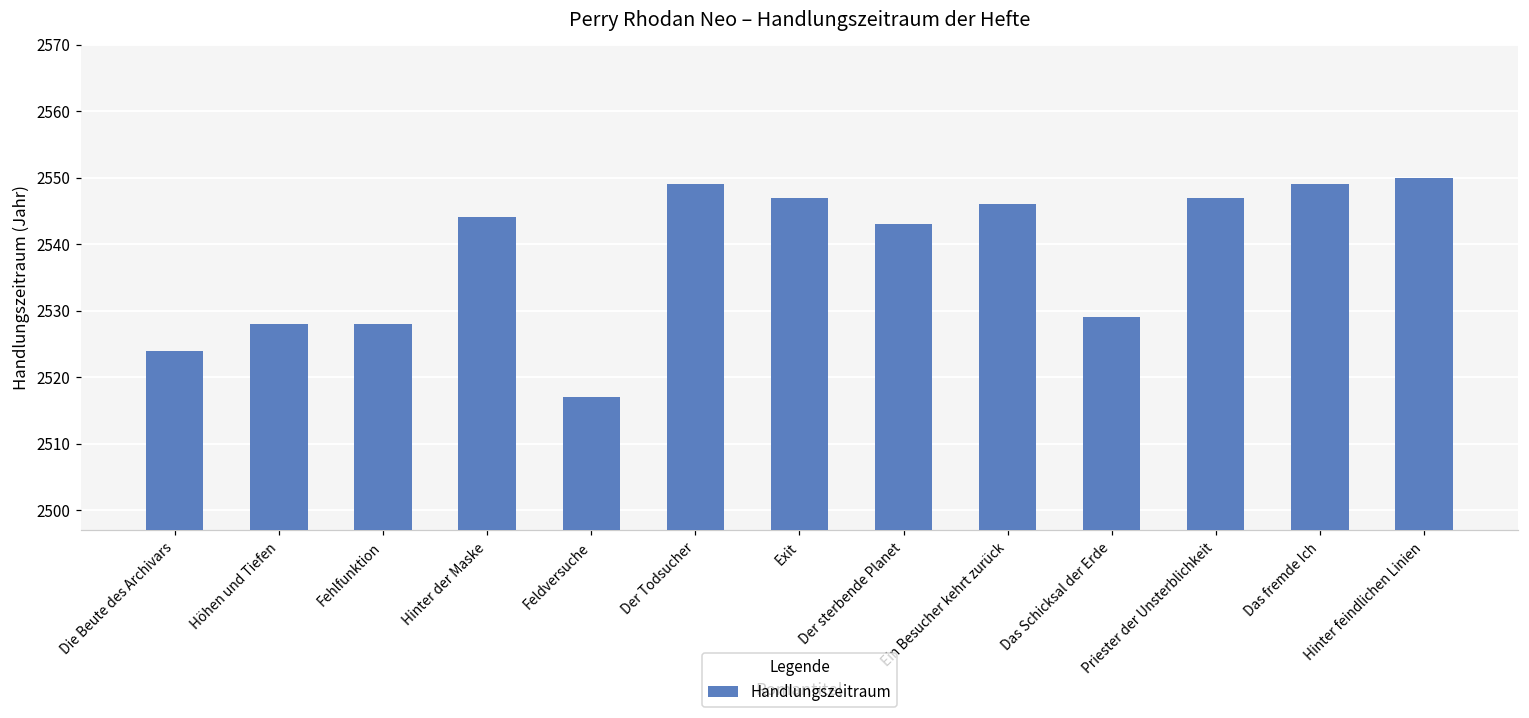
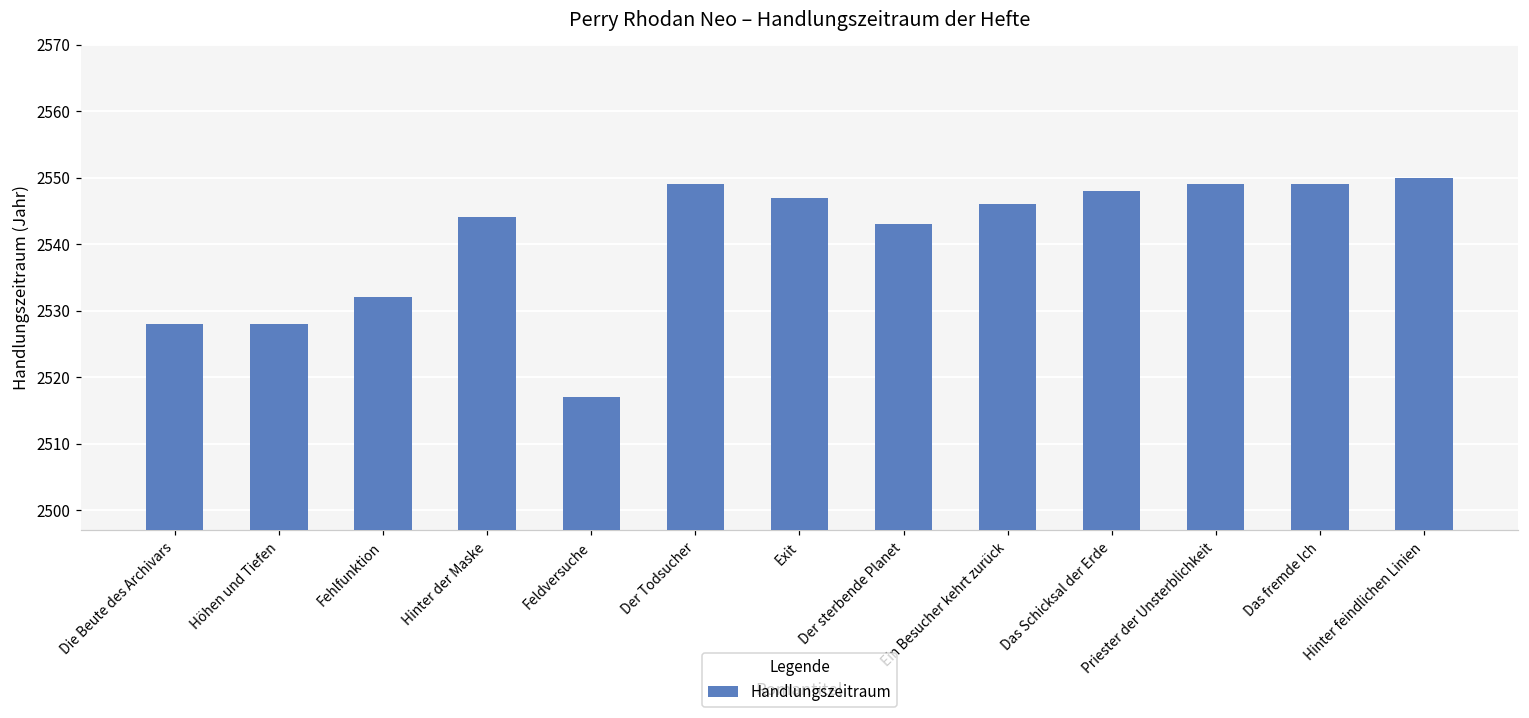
  {
-   "Die Beute des Archivars": 2524,
+   "Die Beute des Archivars": 2528,
    "Höhen und Tiefen": 2528,
-   "Fehlfunktion": 2528,
+   "Fehlfunktion": 2532,
    "Hinter der Maske": 2544,
    "Feldversuche": 2517,
    "Der Todsucher": 2549,
    "Exit": 2547,
    "Der sterbende Planet": 2543,
    "Ein Besucher kehrt zurück": 2546,
-   "Das Schicksal der Erde": 2529,
-   "Priester der Unsterblichkeit": 2547,
+   "Das Schicksal der Erde": 2548,
+   "Priester der Unsterblichkeit": 2549,
    "Das fremde Ich": 2549,
    "Hinter feindlichen Linien": 2550
  }
